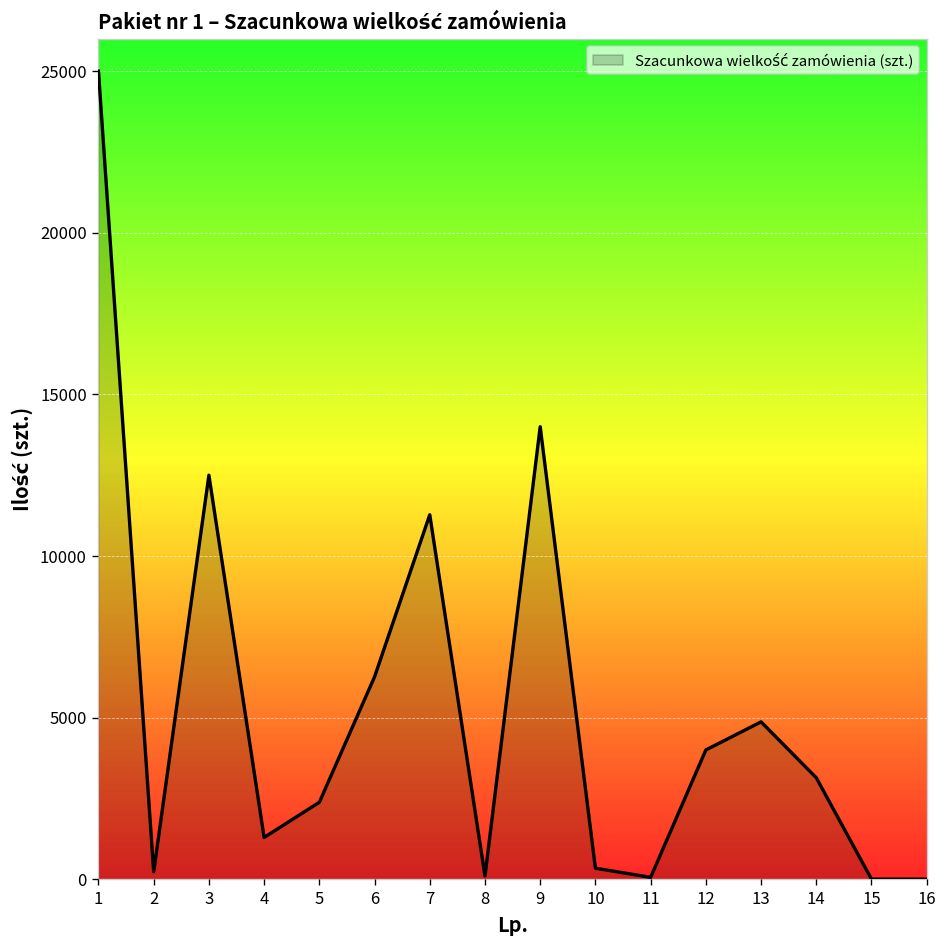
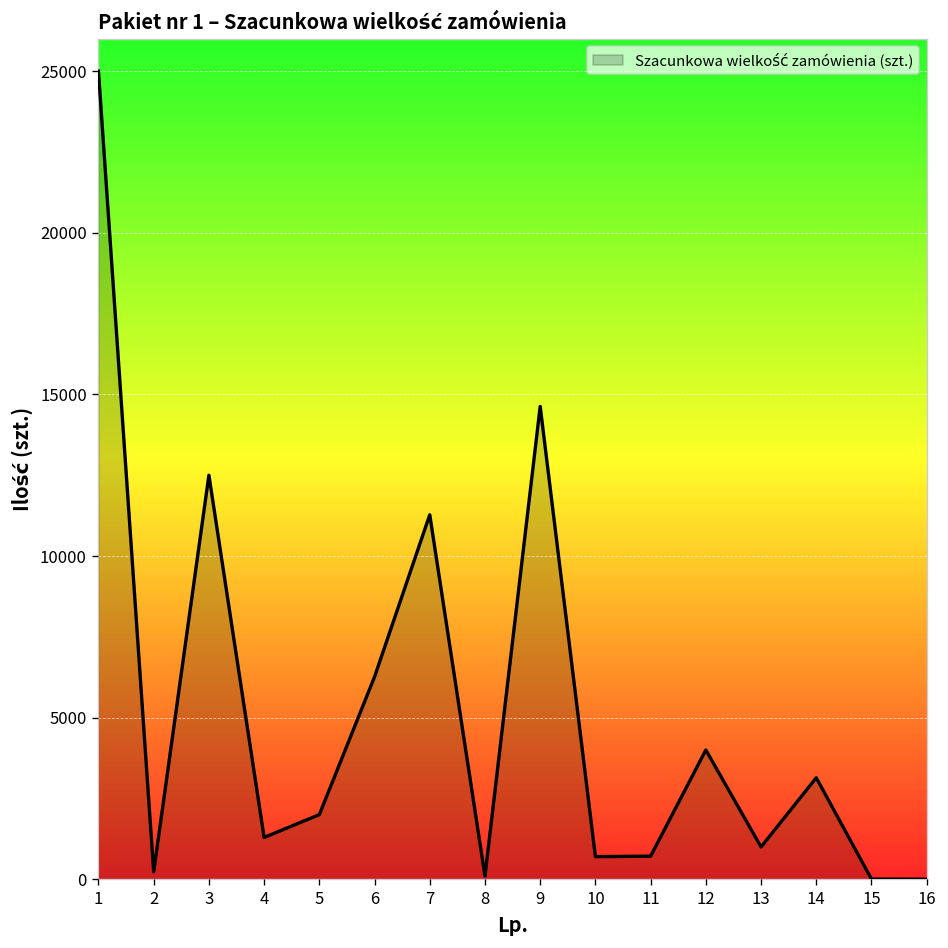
  {
    "1": 25000,
    "2": 200,
    "3": 12500,
    "4": 1300,
-   "5": 2400,
+   "5": 2000,
    "6": 6300,
    "7": 11300,
    "8": 100,
-   "9": 14000,
-   "10": 300,
-   "11": 100,
+   "9": 14600,
+   "10": 700,
+   "11": 700,
    "12": 4000,
-   "13": 4900,
+   "13": 1000,
    "14": 3100,
    "15": 0,
    "16": 0
  }
